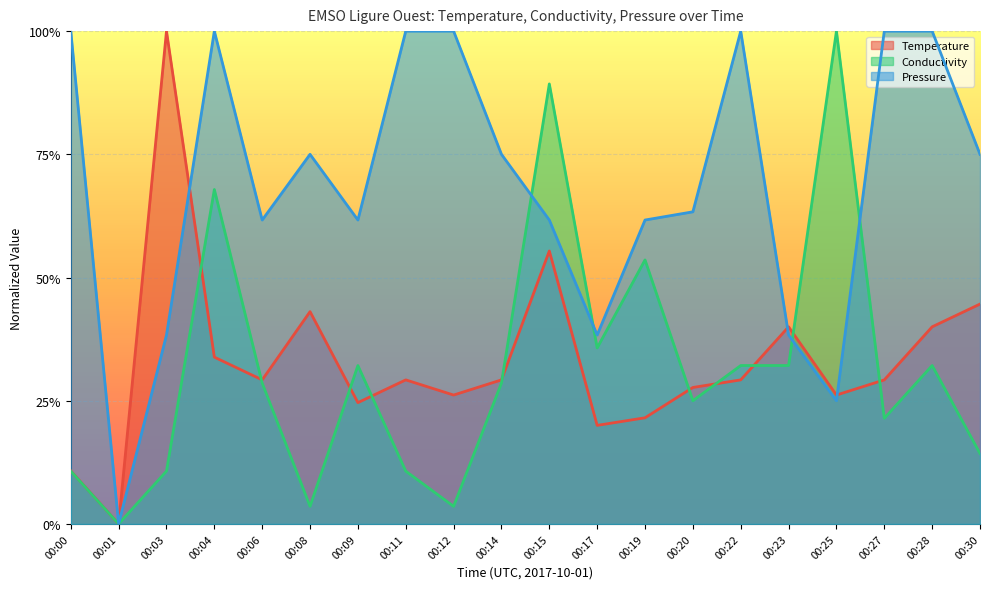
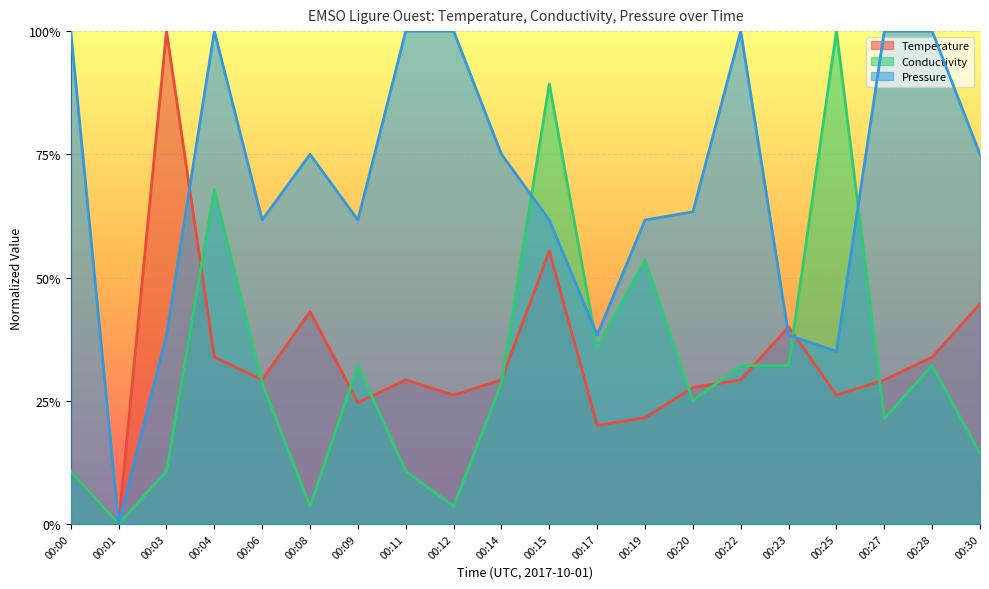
  {
    "Temperature": {
      "00:03": "100%",
      "00:04": "34%",
      "00:06": "29%",
      "00:08": "43%",
      "00:09": "25%",
      "00:11": "29%",
      "00:12": "26%",
      "00:14": "29%",
      "00:15": "55%",
      "00:17": "20%",
      "00:19": "22%",
      "00:20": "28%",
      "00:22": "29%",
      "00:23": "40%",
      "00:25": "26%",
      "00:27": "29%",
-     "00:28": "40%",
+     "00:28": "34%",
      "00:30": "45%"
    },
    "Conductivity": {
      "00:03": "11%",
      "00:04": "68%",
      "00:06": "29%",
      "00:08": "4%",
      "00:09": "32%",
      "00:11": "11%",
      "00:12": "4%",
      "00:14": "29%",
      "00:15": "89%",
      "00:17": "36%",
      "00:19": "54%",
      "00:20": "25%",
      "00:22": "32%",
      "00:23": "32%",
      "00:25": "100%",
      "00:27": "21%",
      "00:28": "32%",
      "00:30": "14%"
    },
    "Pressure": {
      "00:00": "100%",
      "00:03": "38%",
      "00:04": "100%",
      "00:06": "62%",
      "00:08": "75%",
      "00:09": "62%",
      "00:11": "100%",
      "00:12": "100%",
      "00:14": "75%",
      "00:15": "62%",
      "00:17": "38%",
      "00:19": "62%",
      "00:20": "63%",
      "00:22": "100%",
      "00:23": "38%",
-     "00:25": "25%",
+     "00:25": "35%",
      "00:27": "100%",
      "00:28": "100%",
      "00:30": "75%"
    }
  }
